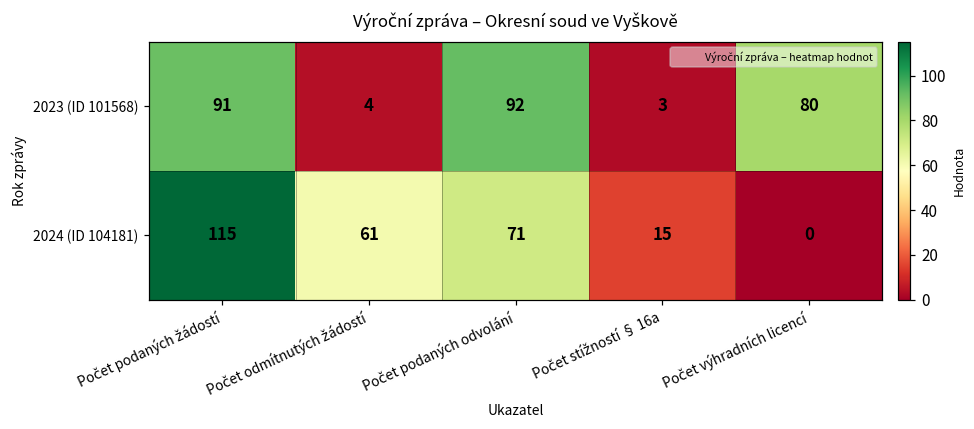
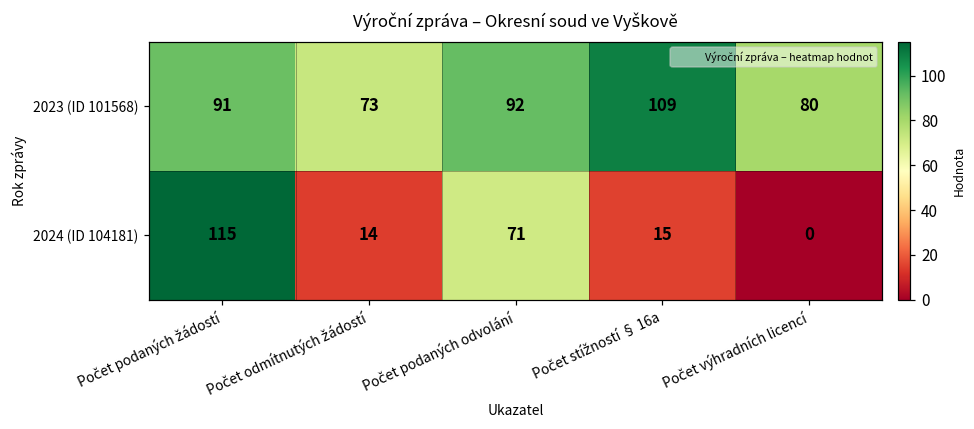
  {
    "2023 (ID 101568)": {
      "Počet podaných žádostí": 91,
-     "Počet odmítnutých žádostí": 4,
+     "Počet odmítnutých žádostí": 73,
      "Počet podaných odvolání": 92,
-     "Počet stížností § 16a": 3,
+     "Počet stížností § 16a": 109,
      "Počet výhradních licencí": 80
    },
    "2024 (ID 104181)": {
      "Počet podaných žádostí": 115,
-     "Počet odmítnutých žádostí": 61,
+     "Počet odmítnutých žádostí": 14,
      "Počet podaných odvolání": 71,
      "Počet stížností § 16a": 15,
      "Počet výhradních licencí": 0
    }
  }
